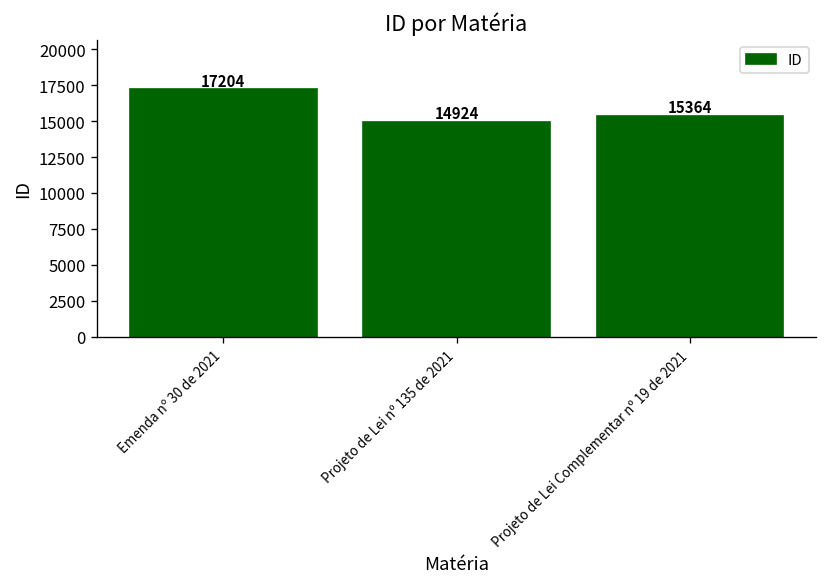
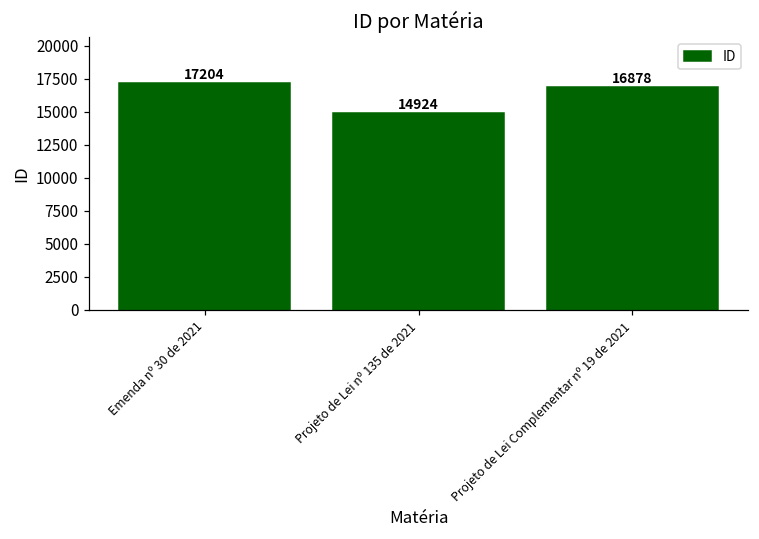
  {
    "Emenda nº 30 de 2021": 17204,
    "Projeto de Lei nº 135 de 2021": 14924,
-   "Projeto de Lei Complementar nº 19 de 2021": 15364
+   "Projeto de Lei Complementar nº 19 de 2021": 16878
  }
